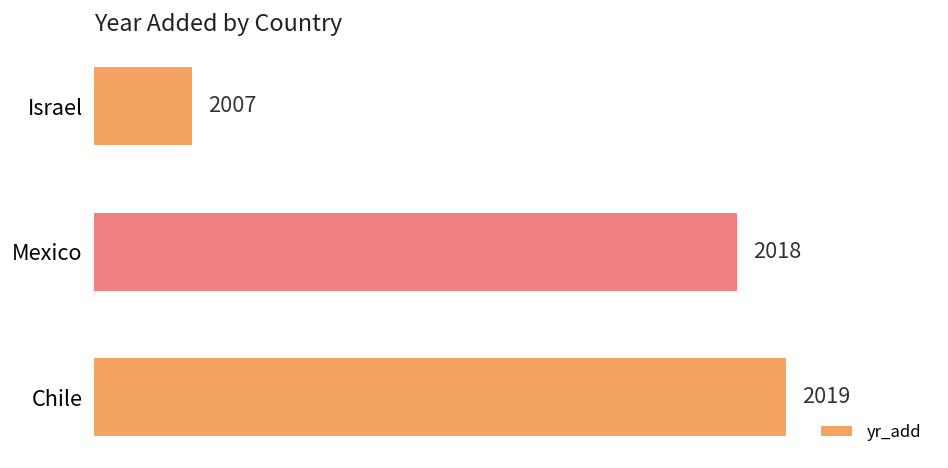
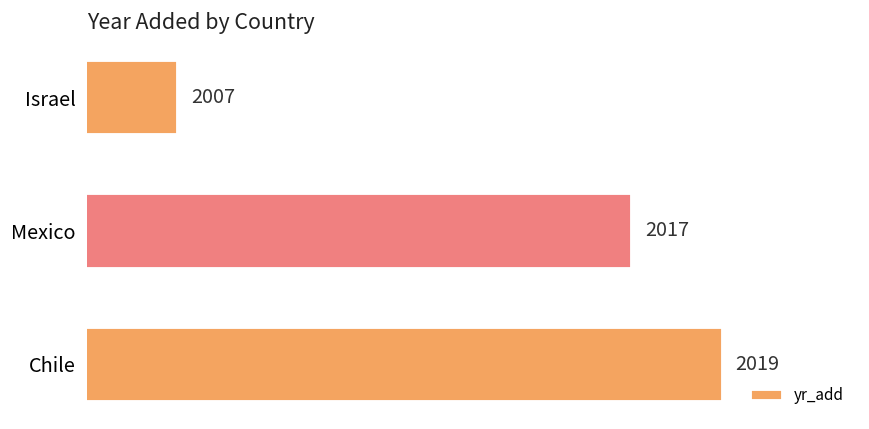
  {
    "Israel": 2007,
-   "Mexico": 2018,
+   "Mexico": 2017,
    "Chile": 2019
  }
